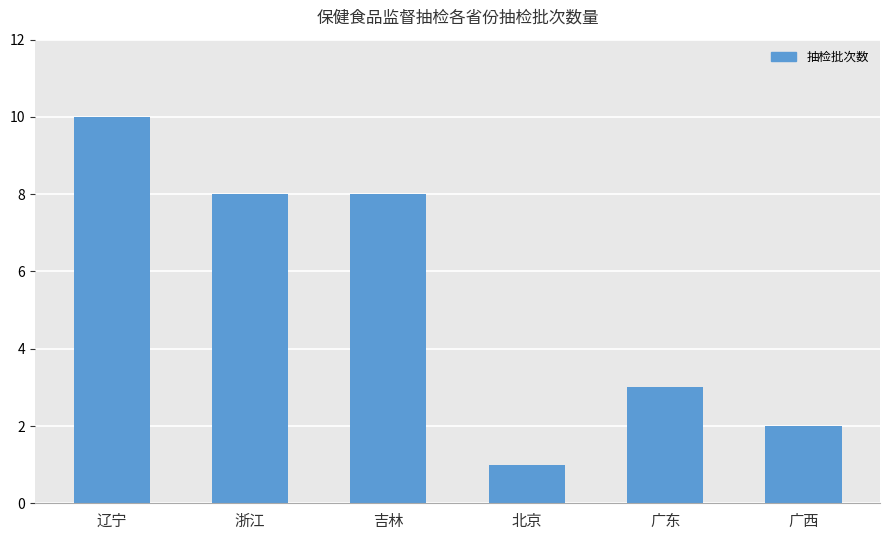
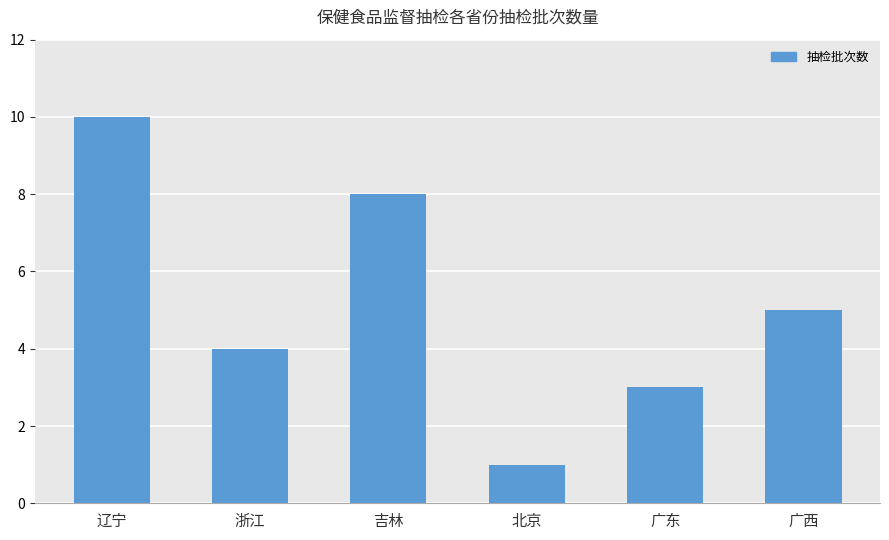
  {
    "辽宁": 10,
-   "浙江": 8,
+   "浙江": 4,
    "吉林": 8,
    "北京": 1,
    "广东": 3,
-   "广西": 2
+   "广西": 5
  }
